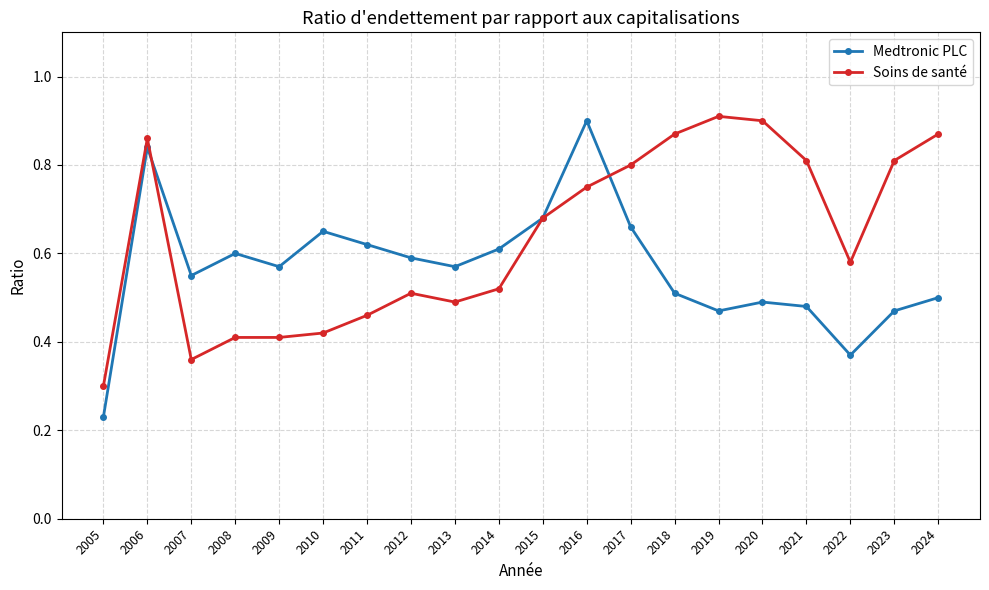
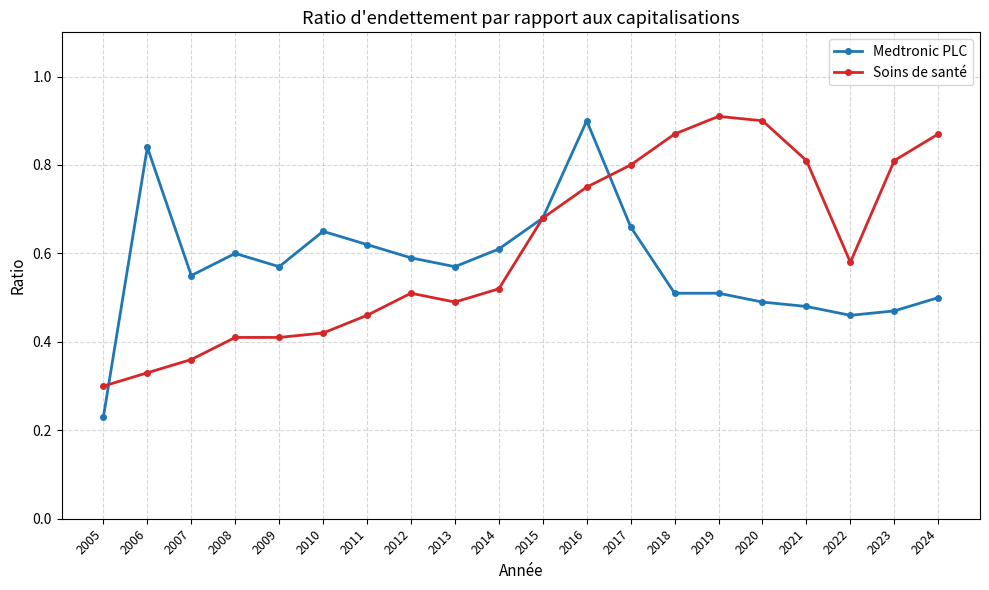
  {
    "Medtronic PLC": {
      "2005": 0.23,
      "2006": 0.84,
      "2007": 0.55,
      "2008": 0.60,
      "2009": 0.57,
      "2010": 0.65,
      "2011": 0.62,
      "2012": 0.59,
      "2013": 0.57,
      "2014": 0.61,
      "2016": 0.90,
      "2017": 0.66,
      "2018": 0.51,
-     "2019": 0.47,
+     "2019": 0.51,
      "2020": 0.49,
      "2021": 0.48,
-     "2022": 0.37,
+     "2022": 0.46,
      "2023": 0.47,
      "2024": 0.50
    },
    "Soins de santé": {
      "2005": 0.30,
-     "2006": 0.86,
+     "2006": 0.33,
      "2007": 0.36,
      "2008": 0.41,
      "2009": 0.41,
      "2010": 0.42,
      "2011": 0.46,
      "2012": 0.51,
      "2013": 0.49,
      "2014": 0.52,
      "2016": 0.75,
      "2017": 0.80,
      "2018": 0.87,
      "2019": 0.91,
      "2020": 0.90,
      "2021": 0.81,
      "2022": 0.58,
      "2023": 0.81,
      "2024": 0.87
    }
  }
